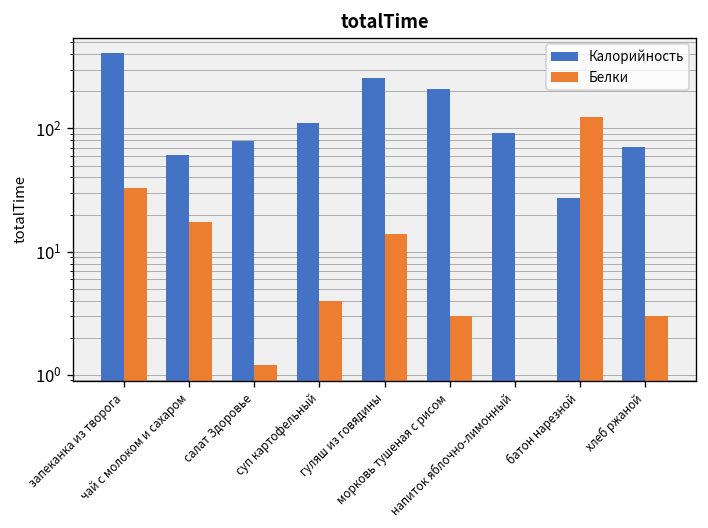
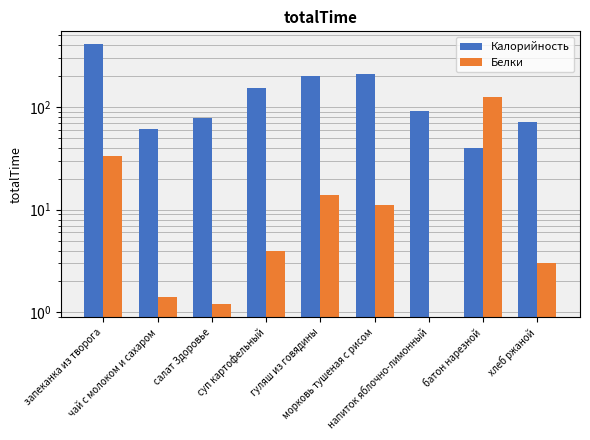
  {
    "Калорийность": {
      "запеканка из творога": 410,
      "чай с молоком и сахаром": 60,
      "салат Здоровье": 80,
-     "суп картофельный": 110,
-     "гуляш из говядины": 260,
+     "суп картофельный": 150,
+     "гуляш из говядины": 200,
      "морковь тушеная с рисом": 210,
      "напиток яблочно-лимонный": 90,
-     "батон нарезной": 27,
+     "батон нарезной": 40,
      "хлеб ржаной": 70
    },
    "Белки": {
      "запеканка из творога": 33,
-     "чай с молоком и сахаром": 18,
+     "чай с молоком и сахаром": 1.4,
      "салат Здоровье": 1.2,
      "суп картофельный": 4.0,
      "гуляш из говядины": 14,
-     "морковь тушеная с рисом": 3,
+     "морковь тушеная с рисом": 11,
      "батон нарезной": 120,
      "хлеб ржаной": 3.0
    }
  }
